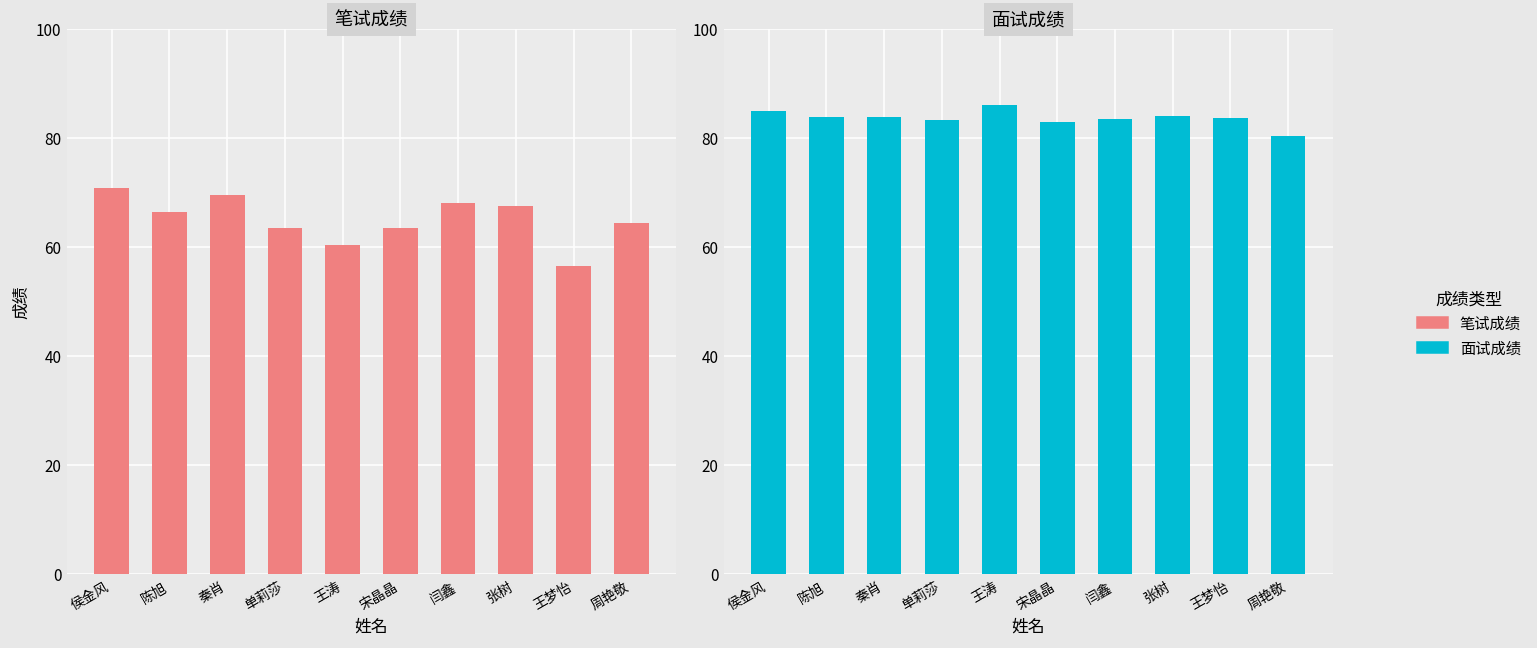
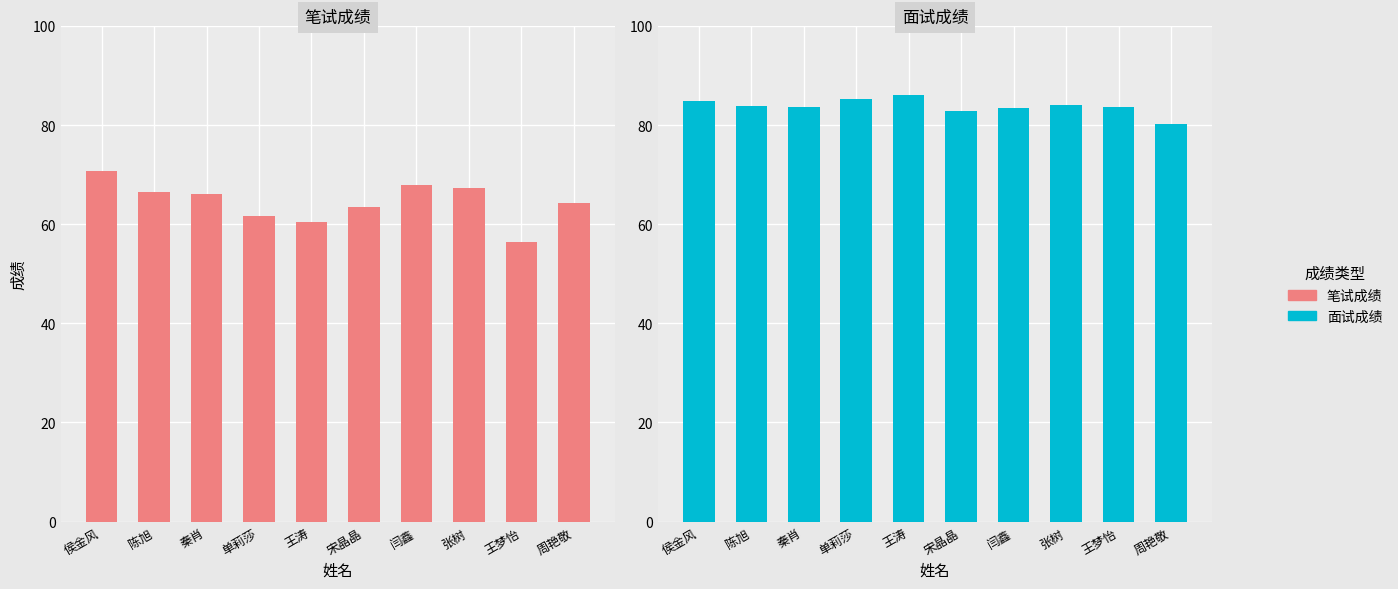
  {
    "笔试成绩": {
      "侯金风": 71,
      "陈旭": 66,
-     "秦肖": 69,
-     "单莉莎": 64,
+     "秦肖": 66,
+     "单莉莎": 62,
      "王涛": 60,
      "宋晶晶": 63,
      "闫鑫": 68,
      "张树": 67,
      "王梦怡": 56,
      "周艳敬": 64
    },
    "面试成绩": {
      "侯金风": 85,
      "陈旭": 84,
      "秦肖": 84,
-     "单莉莎": 83,
+     "单莉莎": 85,
      "王涛": 86,
      "宋晶晶": 83,
      "闫鑫": 84,
      "张树": 84,
      "王梦怡": 84,
      "周艳敬": 80
    }
  }
